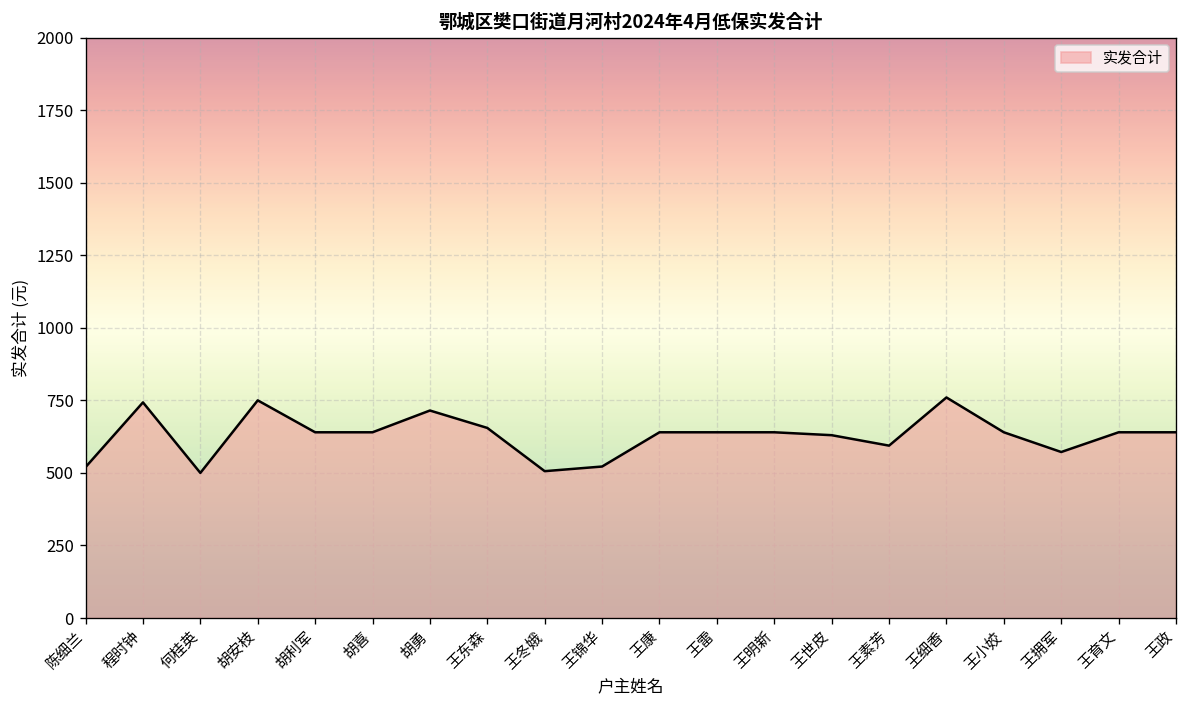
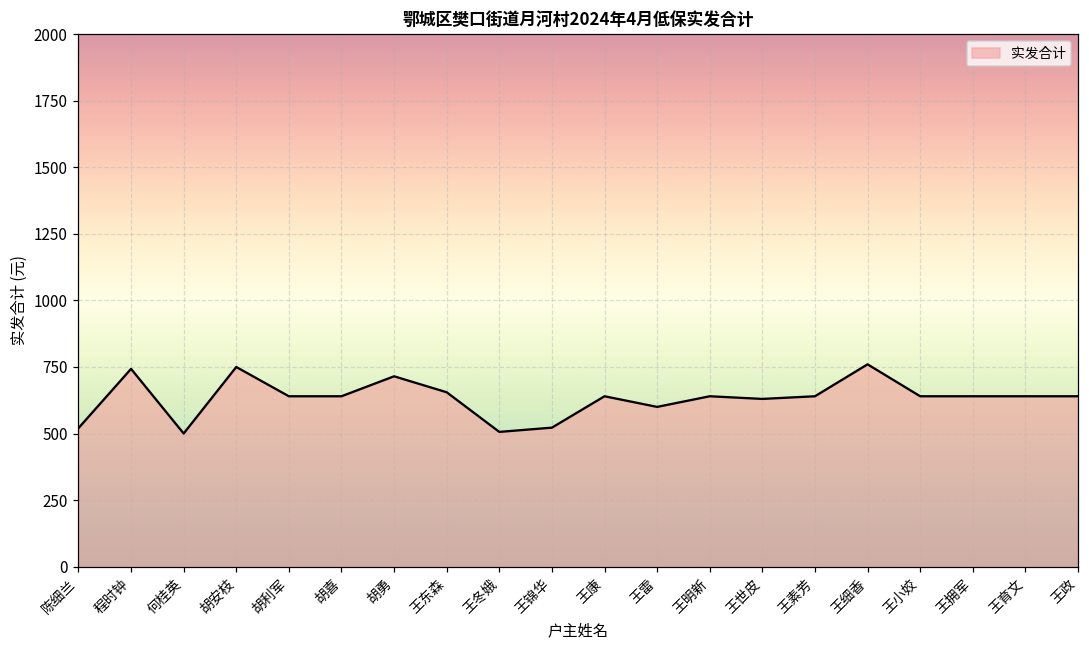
  {
    "陈细兰": 520,
    "程时钟": 740,
    "何桂英": 500,
    "胡安枝": 750,
    "胡利军": 640,
    "胡喜": 640,
    "胡勇": 720,
    "王东森": 660,
    "王冬娥": 510,
    "王锦华": 520,
    "王康": 640,
-   "王雷": 640,
+   "王雷": 600,
    "王明新": 640,
    "王世皮": 630,
-   "王素芳": 590,
+   "王素芳": 640,
    "王细香": 760,
    "王小姣": 640,
-   "王拥军": 570,
+   "王拥军": 640,
    "王育文": 640,
    "王政": 640
  }
